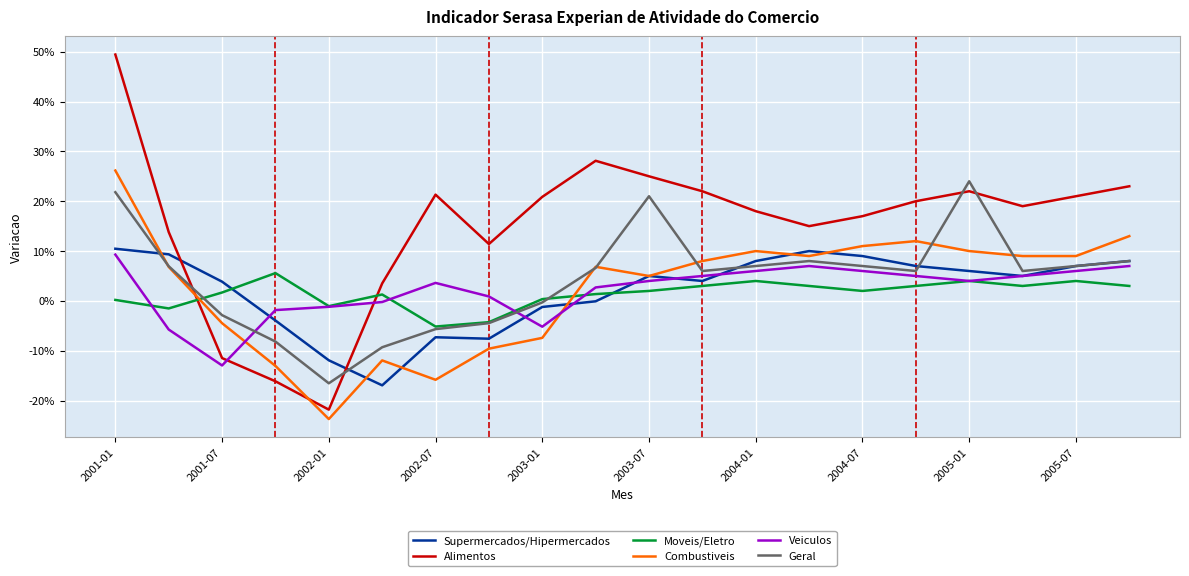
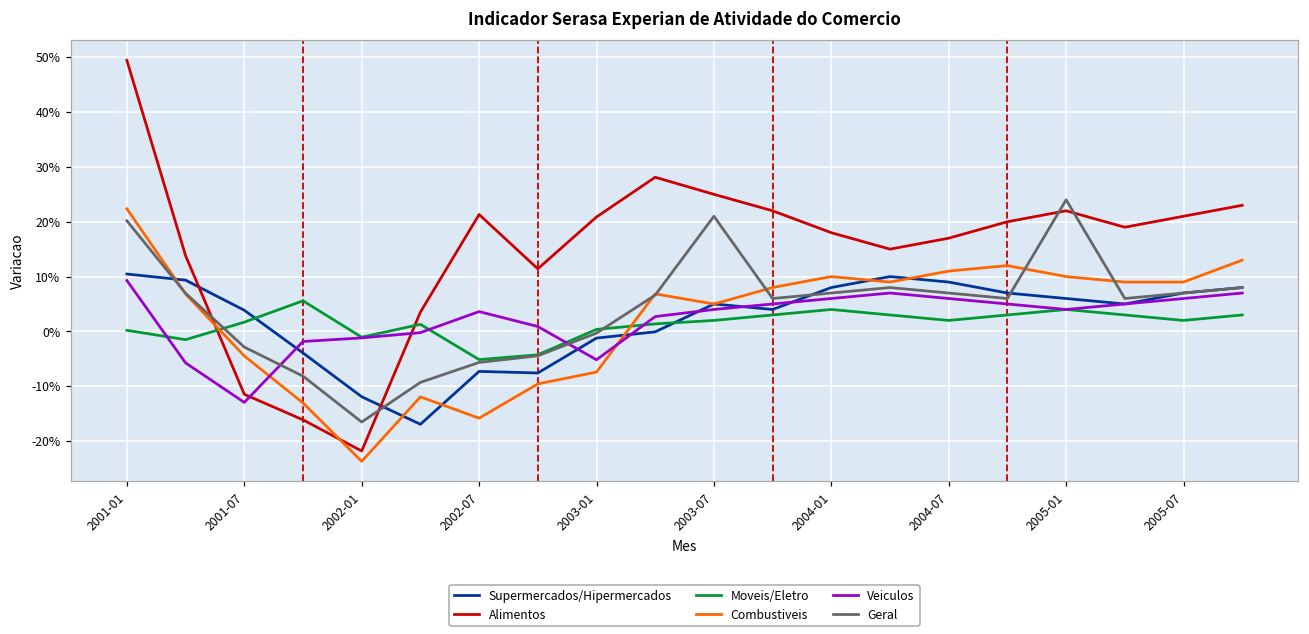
  {
    "Supermercados/Hipermercados": {
      "2001-01": "10%",
      "2001-07": "4%",
      "2002-01": "-12%",
      "2002-07": "-7%",
      "2003-01": "-1%",
      "2004-01": "8%",
      "2004-07": "9%",
      "2005-01": "6%"
    },
    "Alimentos": {
      "2001-01": "49%",
      "2001-07": "-11%",
      "2002-01": "-22%",
      "2002-07": "21%",
      "2003-01": "21%",
      "2003-07": "25%",
      "2004-01": "18%",
      "2004-07": "17%",
      "2005-01": "22%",
      "2005-07": "21%"
    },
    "Moveis/Eletro": {
      "2001-01": "0%",
      "2001-07": "2%",
      "2002-07": "-5%",
      "2003-01": "0%",
      "2003-07": "2%",
      "2004-01": "4%",
      "2004-07": "2%",
-     "2005-07": "4%"
+     "2005-07": "2%"
    },
    "Combustiveis": {
-     "2001-01": "26%",
+     "2001-01": "22%",
      "2001-07": "-4%",
      "2002-01": "-24%",
      "2002-07": "-16%",
      "2003-01": "-7%",
      "2004-01": "10%",
      "2004-07": "11%",
      "2005-01": "10%",
      "2005-07": "9%"
    },
    "Veiculos": {
      "2001-01": "9%",
      "2001-07": "-13%",
      "2002-07": "4%",
      "2003-01": "-5%",
      "2003-07": "4%",
      "2004-01": "6%",
      "2004-07": "6%",
      "2005-07": "6%"
    },
    "Geral": {
-     "2001-01": "22%",
+     "2001-01": "20%",
      "2001-07": "-3%",
      "2002-01": "-17%",
      "2002-07": "-6%",
      "2003-01": "0%",
      "2003-07": "21%",
      "2004-01": "7%",
      "2004-07": "7%",
      "2005-01": "24%"
    }
  }
